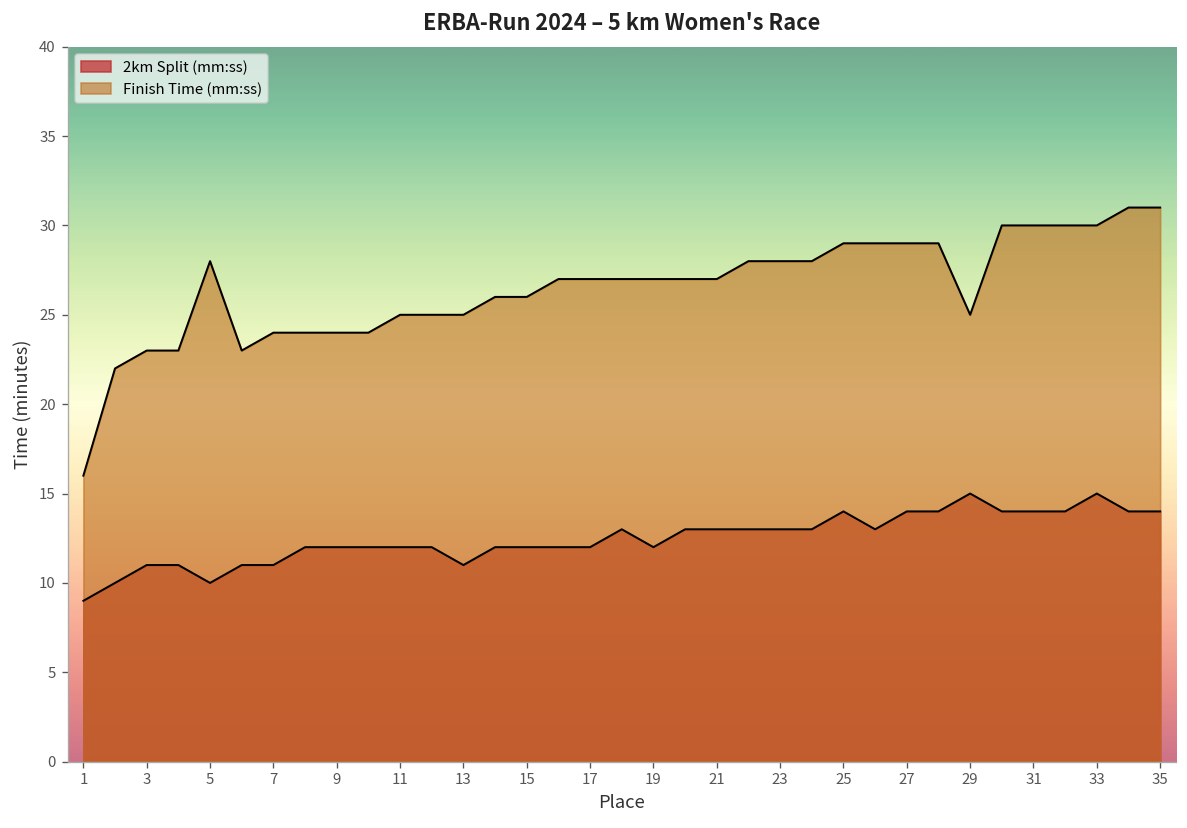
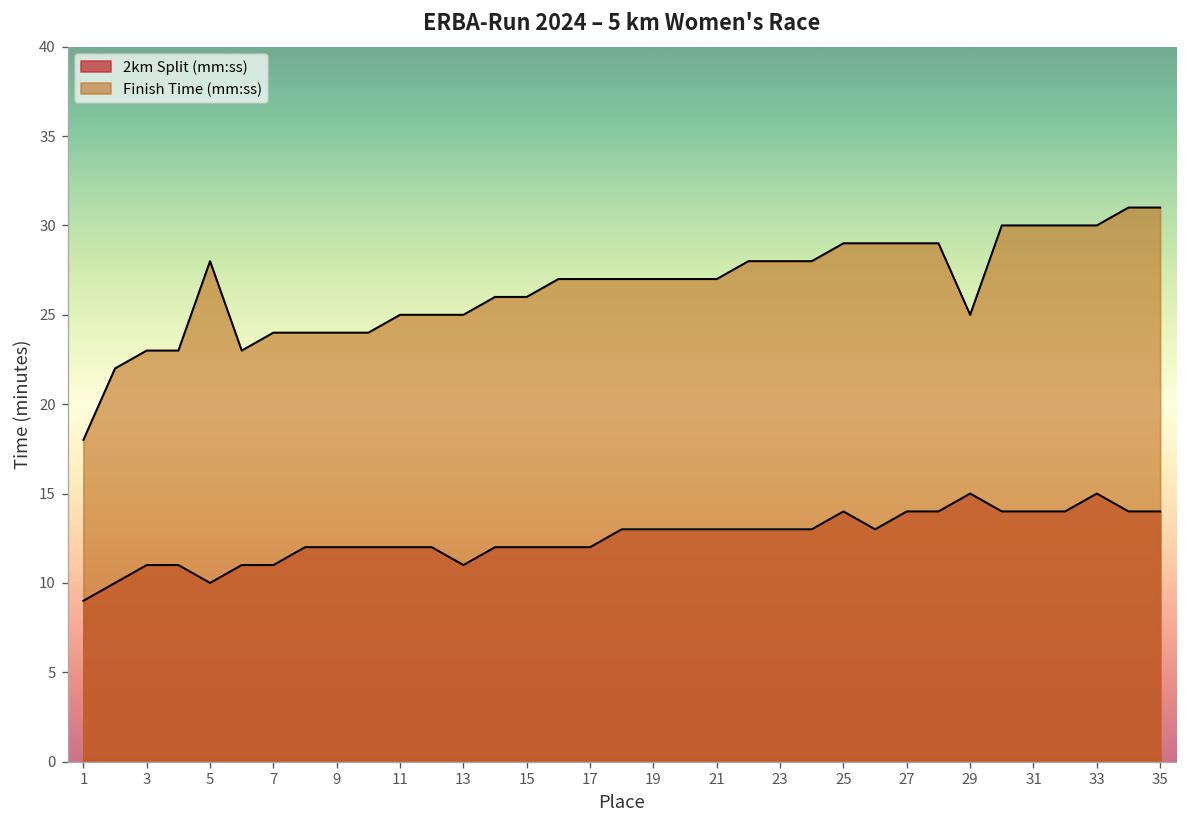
  {
    "2km Split (mm:ss)": {
      "1": 9,
      "3": 11,
      "5": 10,
      "7": 11,
      "9": 12,
      "11": 12,
      "13": 11,
      "15": 12,
      "17": 12,
-     "19": 12,
+     "19": 13,
      "21": 13,
      "23": 13,
      "25": 14,
      "27": 14,
      "29": 15,
      "31": 14,
      "33": 15,
      "35": 14
    },
    "Finish Time (mm:ss)": {
-     "1": 16,
+     "1": 18,
      "3": 23,
      "5": 28,
      "7": 24,
      "9": 24,
      "11": 25,
      "13": 25,
      "15": 26,
      "17": 27,
      "19": 27,
      "21": 27,
      "23": 28,
      "25": 29,
      "27": 29,
      "29": 25,
      "31": 30,
      "33": 30,
      "35": 31
    }
  }
